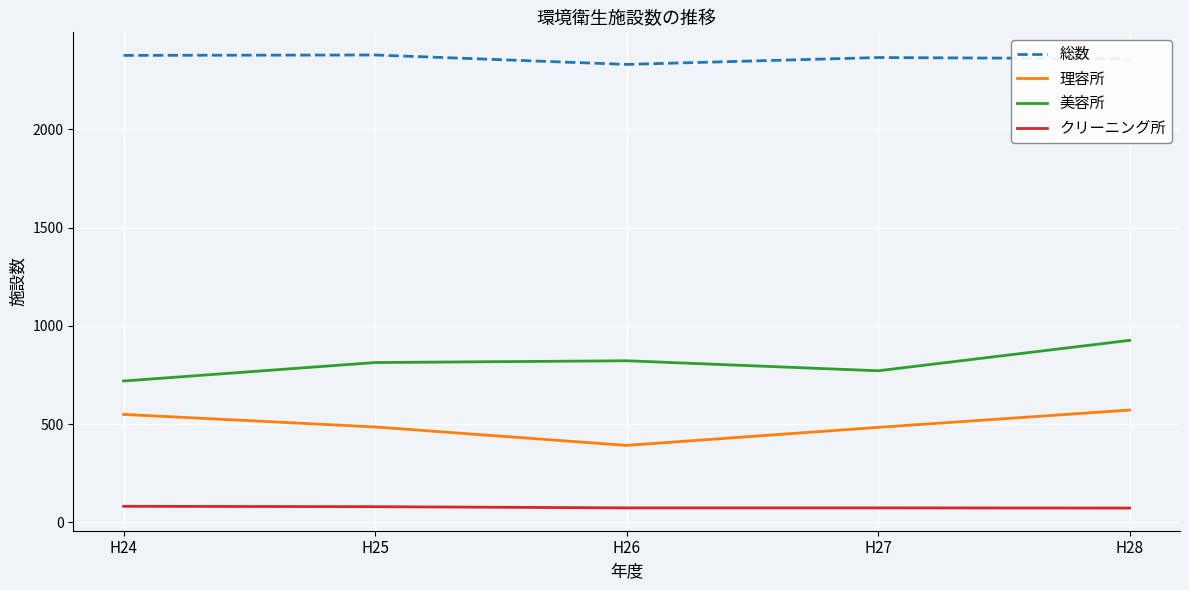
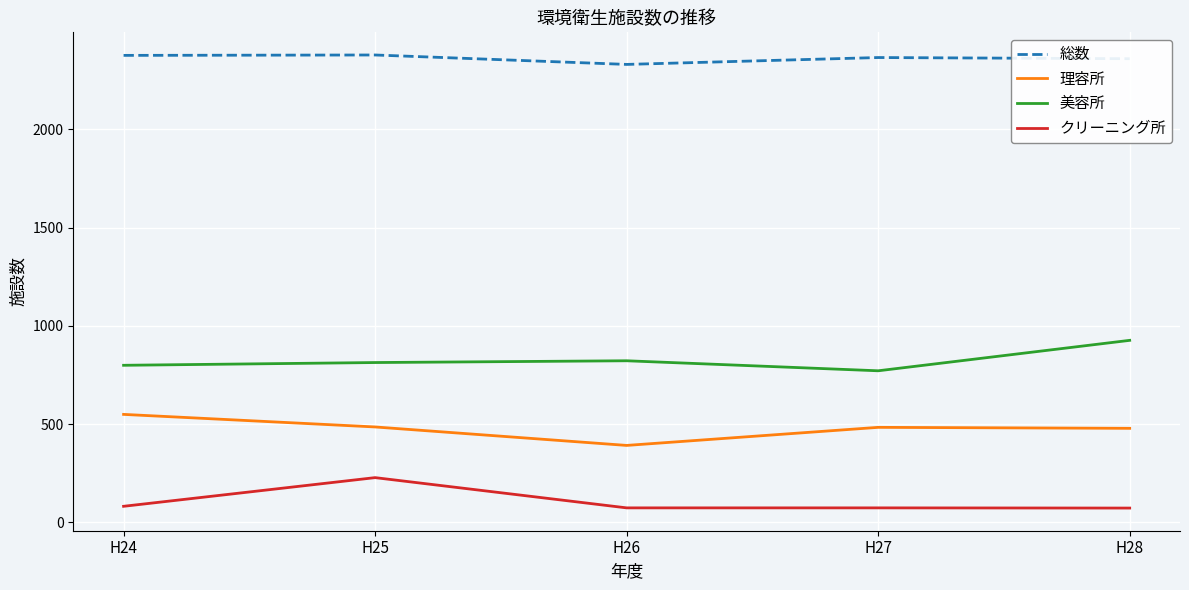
  {
    "総数": {
      "H24": 2380,
      "H25": 2380,
      "H26": 2330,
      "H27": 2370
    },
    "理容所": {
      "H24": 550,
      "H25": 490,
      "H26": 390,
      "H27": 480,
-     "H28": 570
+     "H28": 480
    },
    "美容所": {
-     "H24": 720,
+     "H24": 800,
      "H25": 810,
      "H26": 820,
      "H27": 770,
      "H28": 930
    },
    "クリーニング所": {
      "H24": 80,
-     "H25": 80,
+     "H25": 230,
      "H26": 70,
      "H27": 70,
      "H28": 70
    }
  }
